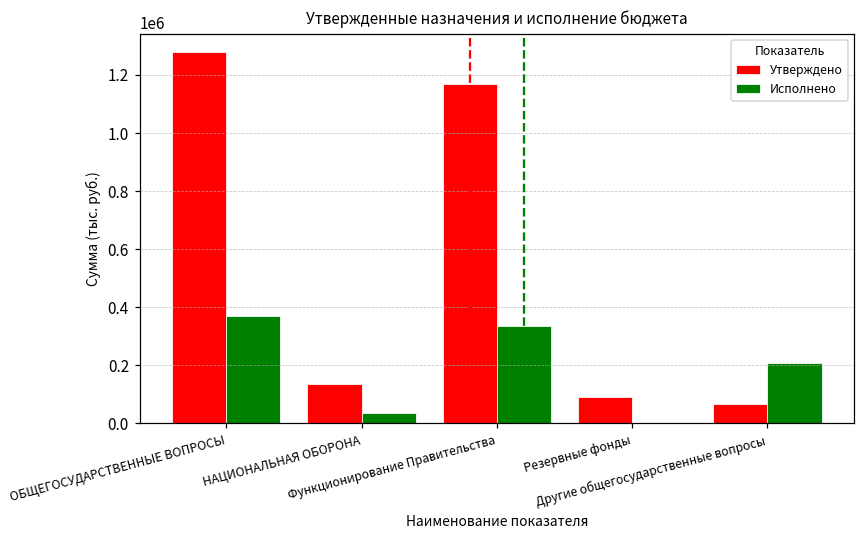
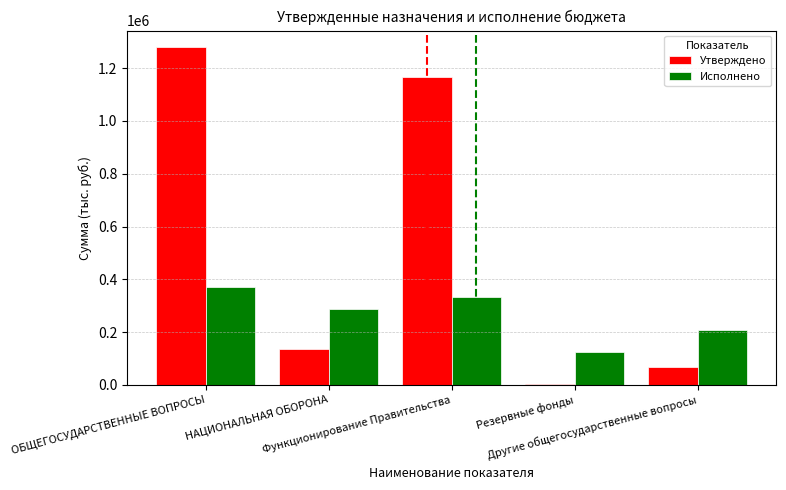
  {
    "Утверждено": {
      "ОБЩЕГОСУДАРСТВЕННЫЕ ВОПРОСЫ": 1280000,
      "НАЦИОНАЛЬНАЯ ОБОРОНА": 140000,
      "Функционирование Правительства": 1170000,
-     "Резервные фонды": 90000,
+     "Резервные фонды": 10000,
      "Другие общегосударственные вопросы": 70000
    },
    "Исполнено": {
      "ОБЩЕГОСУДАРСТВЕННЫЕ ВОПРОСЫ": 370000,
-     "НАЦИОНАЛЬНАЯ ОБОРОНА": 40000,
+     "НАЦИОНАЛЬНАЯ ОБОРОНА": 290000,
      "Функционирование Правительства": 330000,
-     "Резервные фонды": 0,
+     "Резервные фонды": 130000,
      "Другие общегосударственные вопросы": 210000
    }
  }
